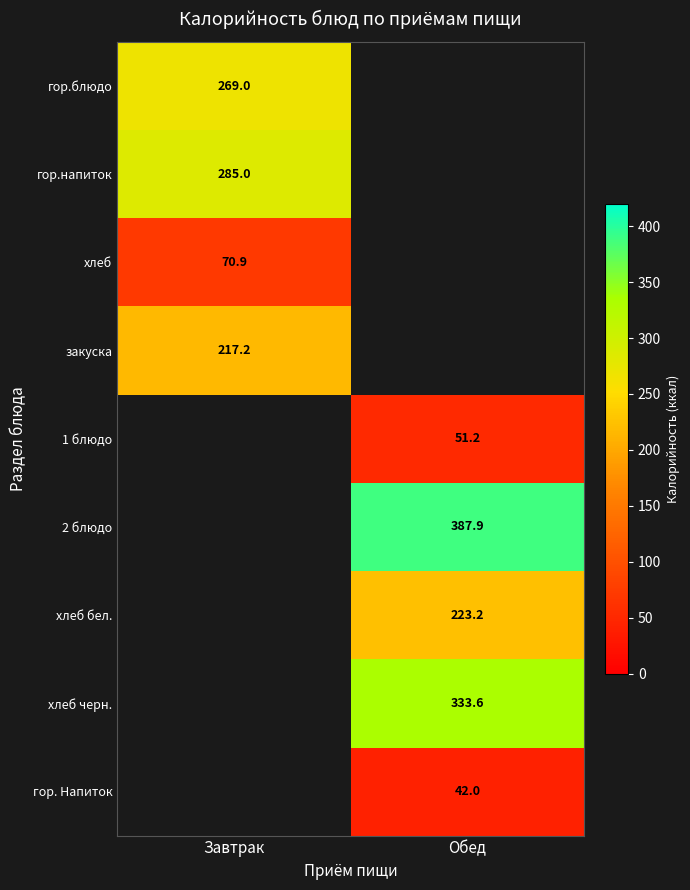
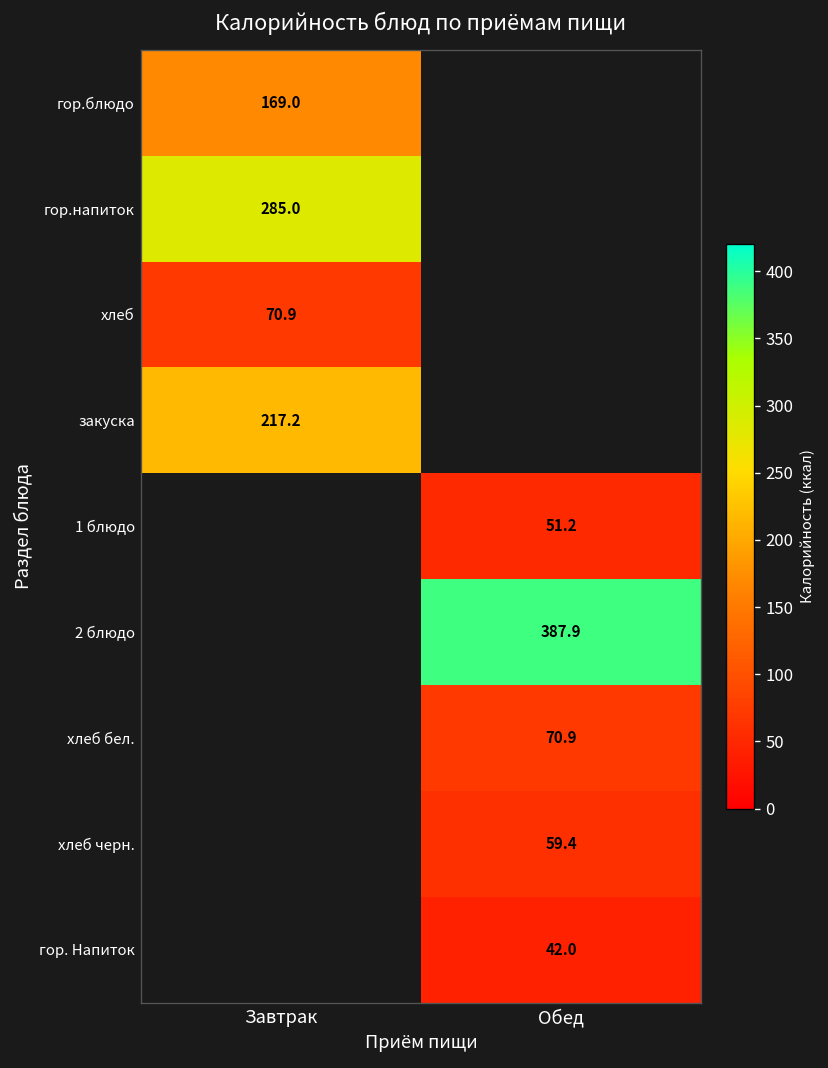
  {
    "гор.блюдо": {
-     "Завтрак": 269.0
+     "Завтрак": 169.0
    },
    "гор.напиток": {
      "Завтрак": 285.0
    },
    "хлеб": {
      "Завтрак": 70.9
    },
    "закуска": {
      "Завтрак": 217.2
    },
    "1 блюдо": {
      "Обед": 51.2
    },
    "2 блюдо": {
      "Обед": 387.9
    },
    "хлеб бел.": {
-     "Обед": 223.2
+     "Обед": 70.9
    },
    "хлеб черн.": {
-     "Обед": 333.6
+     "Обед": 59.4
    },
    "гор. Напиток": {
      "Обед": 42.0
    }
  }
